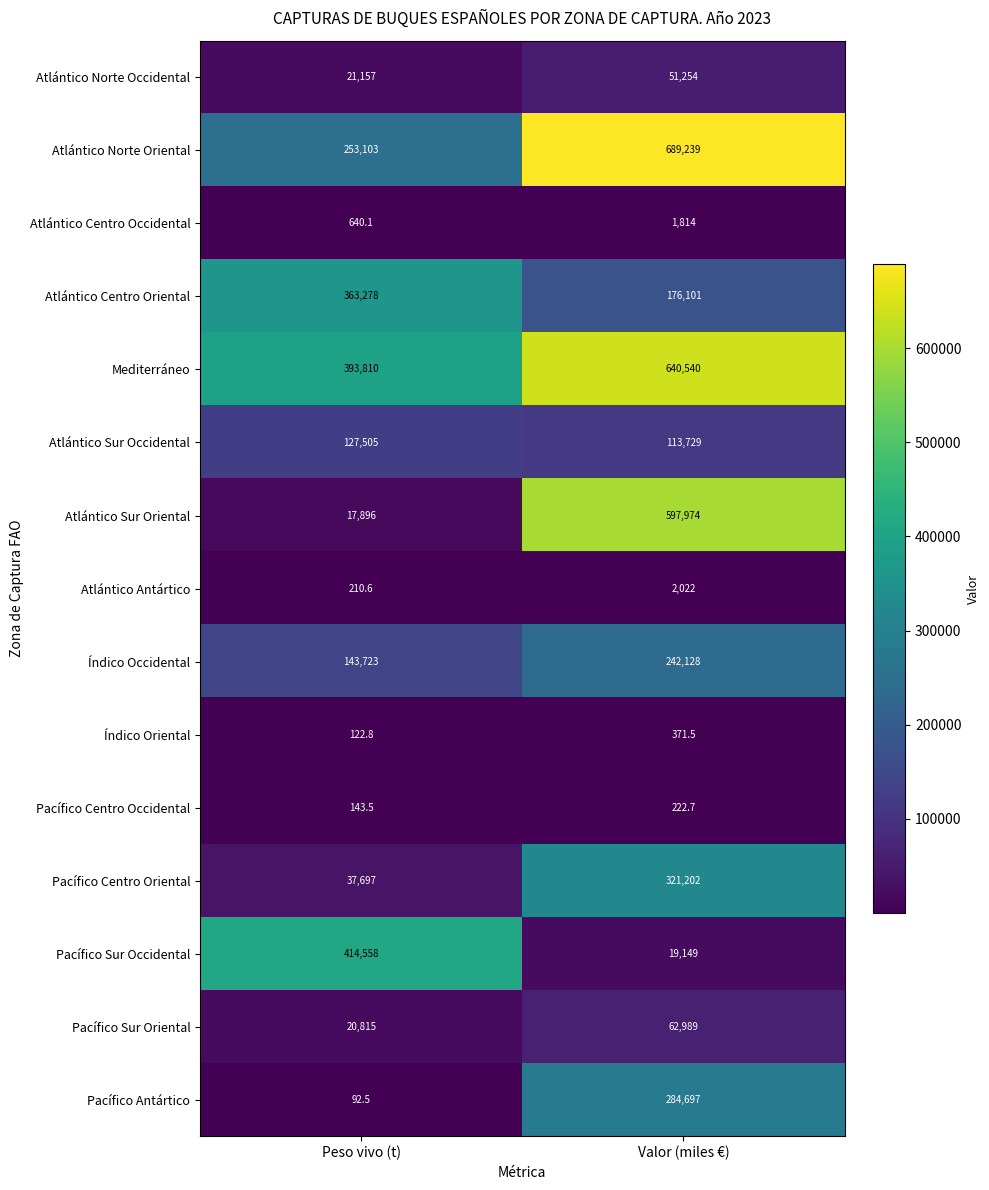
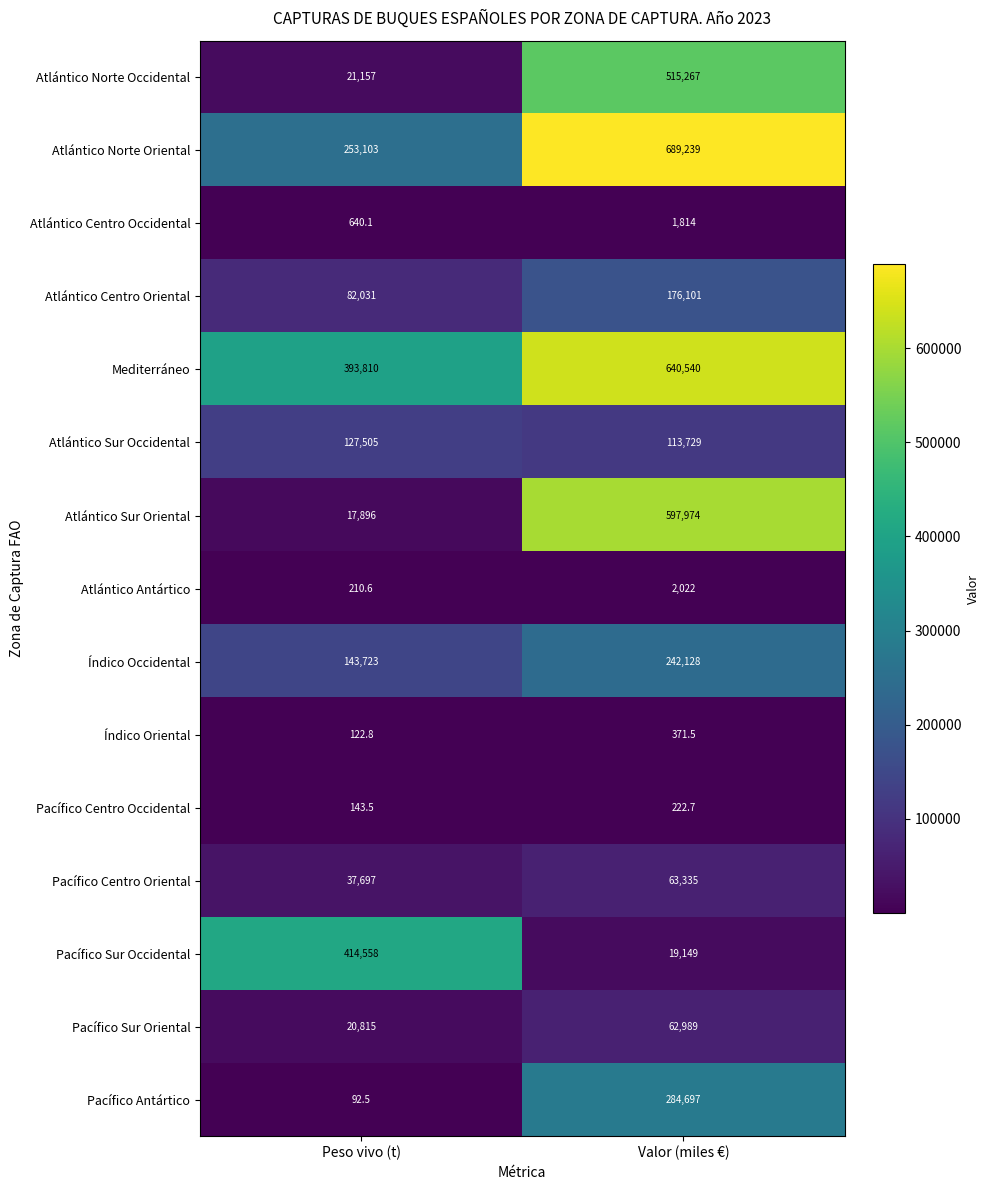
  {
    "Atlántico Norte Occidental": {
      "Peso vivo (t)": "21,157",
-     "Valor (miles €)": "51,254"
+     "Valor (miles €)": "515,267"
    },
    "Atlántico Norte Oriental": {
      "Peso vivo (t)": "253,103",
      "Valor (miles €)": "689,239"
    },
    "Atlántico Centro Occidental": {
      "Peso vivo (t)": "640.1",
      "Valor (miles €)": "1,814"
    },
    "Atlántico Centro Oriental": {
-     "Peso vivo (t)": "363,278",
+     "Peso vivo (t)": "82,031",
      "Valor (miles €)": "176,101"
    },
    "Mediterráneo": {
      "Peso vivo (t)": "393,810",
      "Valor (miles €)": "640,540"
    },
    "Atlántico Sur Occidental": {
      "Peso vivo (t)": "127,505",
      "Valor (miles €)": "113,729"
    },
    "Atlántico Sur Oriental": {
      "Peso vivo (t)": "17,896",
      "Valor (miles €)": "597,974"
    },
    "Atlántico Antártico": {
      "Peso vivo (t)": "210.6",
      "Valor (miles €)": "2,022"
    },
    "Índico Occidental": {
      "Peso vivo (t)": "143,723",
      "Valor (miles €)": "242,128"
    },
    "Índico Oriental": {
      "Peso vivo (t)": "122.8",
      "Valor (miles €)": "371.5"
    },
    "Pacífico Centro Occidental": {
      "Peso vivo (t)": "143.5",
      "Valor (miles €)": "222.7"
    },
    "Pacífico Centro Oriental": {
      "Peso vivo (t)": "37,697",
-     "Valor (miles €)": "321,202"
+     "Valor (miles €)": "63,335"
    },
    "Pacífico Sur Occidental": {
      "Peso vivo (t)": "414,558",
      "Valor (miles €)": "19,149"
    },
    "Pacífico Sur Oriental": {
      "Peso vivo (t)": "20,815",
      "Valor (miles €)": "62,989"
    },
    "Pacífico Antártico": {
      "Peso vivo (t)": "92.5",
      "Valor (miles €)": "284,697"
    }
  }
